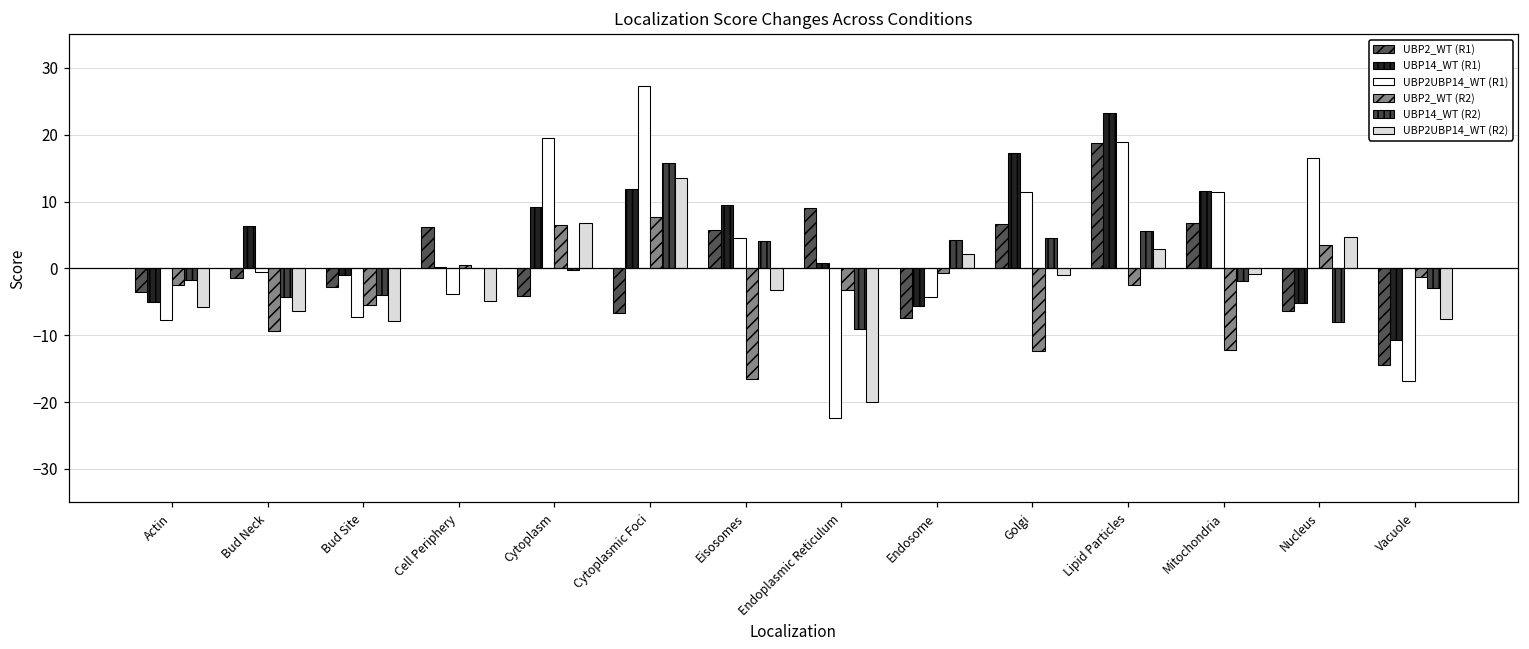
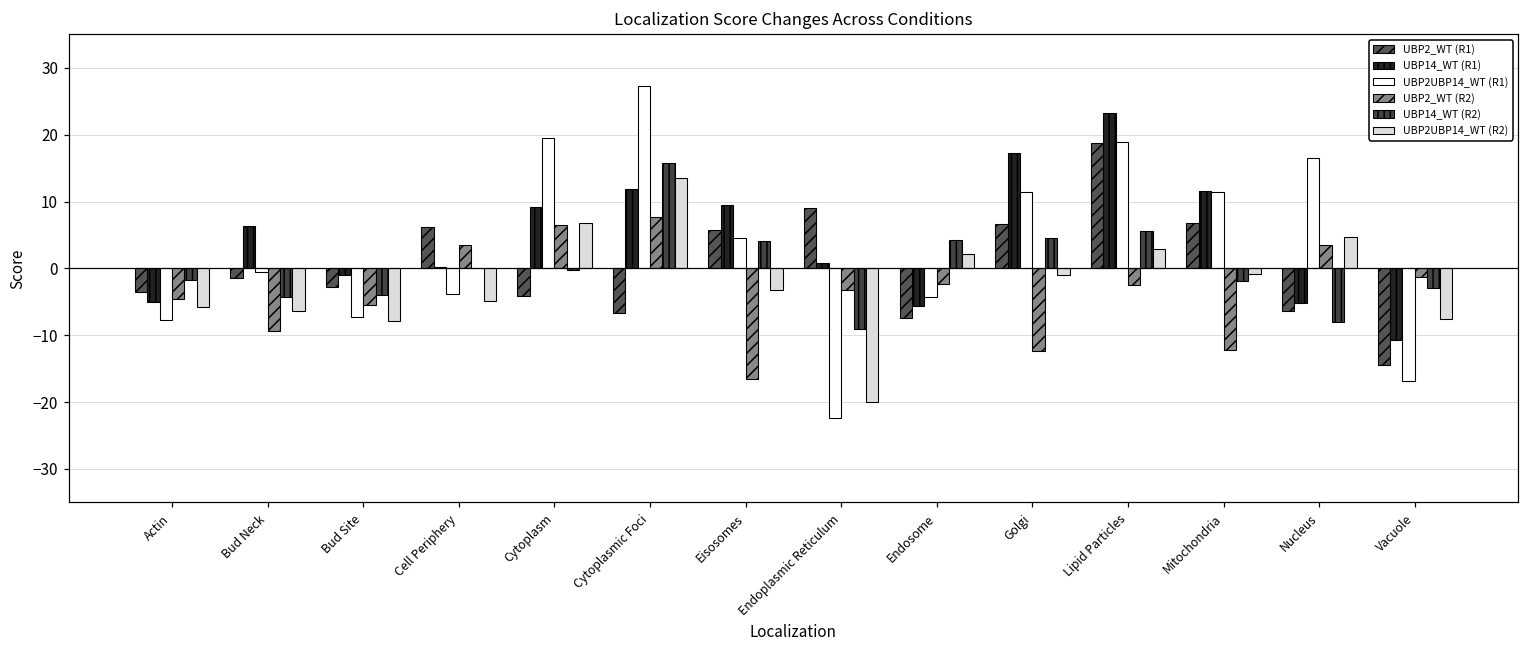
  {
    "UBP2_WT (R2)": {
-     "Actin": -2,
+     "Actin": -5,
      "Bud Neck": -9,
      "Bud Site": -6,
-     "Cell Periphery": 1,
+     "Cell Periphery": 4,
      "Cytoplasm": 6,
      "Cytoplasmic Foci": 8,
      "Eisosomes": -17,
      "Endoplasmic Reticulum": -3,
-     "Endosome": -1,
+     "Endosome": -2,
      "Golgi": -12,
      "Lipid Particles": -2,
      "Mitochondria": -12,
      "Nucleus": 3,
      "Vacuole": -1
    }
  }
